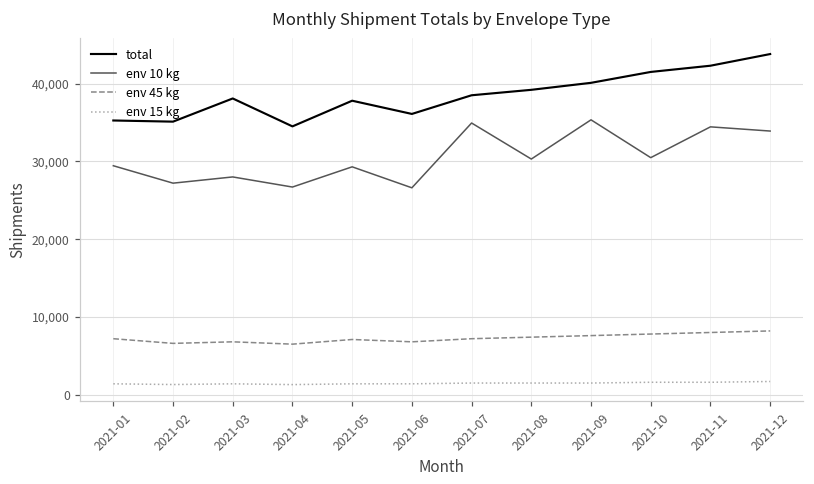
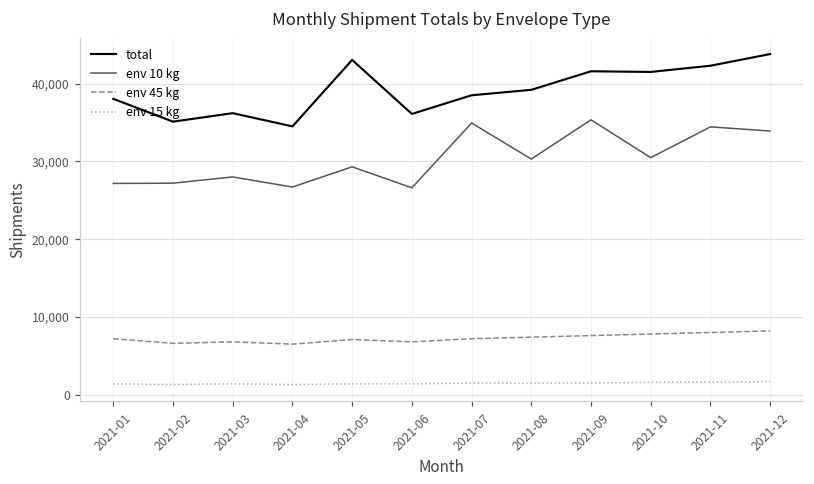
  {
    "total": {
-     "2021-01": "35,000",
+     "2021-01": "38,000",
      "2021-02": "35,000",
-     "2021-03": "38,000",
+     "2021-03": "36,000",
      "2021-04": "35,000",
-     "2021-05": "38,000",
+     "2021-05": "43,000",
      "2021-06": "36,000",
      "2021-07": "39,000",
      "2021-08": "39,000",
-     "2021-09": "40,000",
+     "2021-09": "42,000",
      "2021-10": "42,000",
      "2021-11": "42,000",
      "2021-12": "44,000"
    },
    "env 10 kg": {
-     "2021-01": "29,000",
+     "2021-01": "27,000",
      "2021-02": "27,000",
      "2021-03": "28,000",
      "2021-04": "27,000",
      "2021-05": "29,000",
      "2021-06": "27,000",
      "2021-07": "35,000",
      "2021-08": "30,000",
      "2021-09": "35,000",
      "2021-10": "30,000",
      "2021-11": "34,000",
      "2021-12": "34,000"
    }
  }
